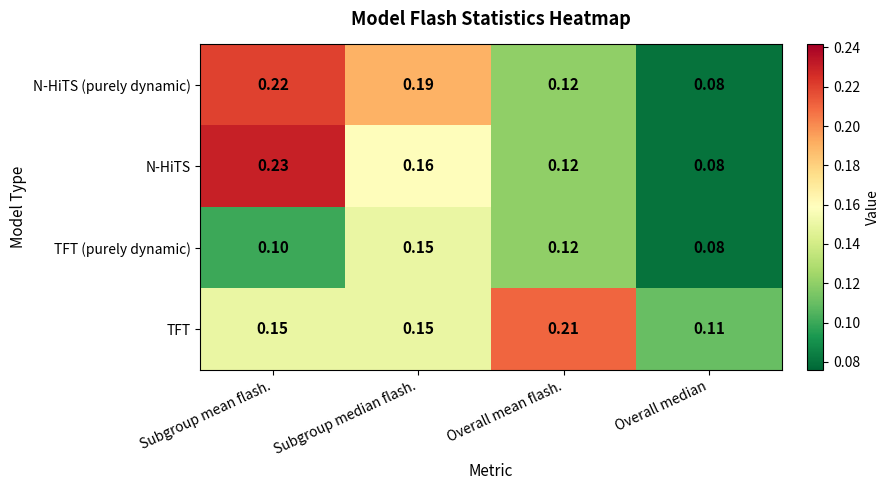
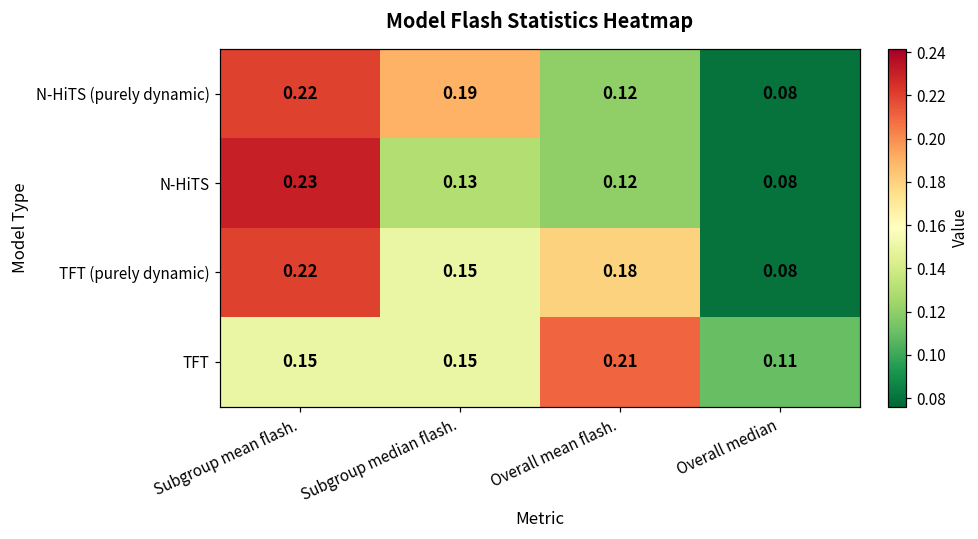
  {
    "N-HiTS (purely dynamic)": {
      "Subgroup mean flash.": 0.22,
      "Subgroup median flash.": 0.19,
      "Overall mean flash.": 0.12,
      "Overall median": 0.08
    },
    "N-HiTS": {
      "Subgroup mean flash.": 0.23,
-     "Subgroup median flash.": 0.16,
+     "Subgroup median flash.": 0.13,
      "Overall mean flash.": 0.12,
      "Overall median": 0.08
    },
    "TFT (purely dynamic)": {
-     "Subgroup mean flash.": 0.10,
+     "Subgroup mean flash.": 0.22,
      "Subgroup median flash.": 0.15,
-     "Overall mean flash.": 0.12,
+     "Overall mean flash.": 0.18,
      "Overall median": 0.08
    },
    "TFT": {
      "Subgroup mean flash.": 0.15,
      "Subgroup median flash.": 0.15,
      "Overall mean flash.": 0.21,
      "Overall median": 0.11
    }
  }
